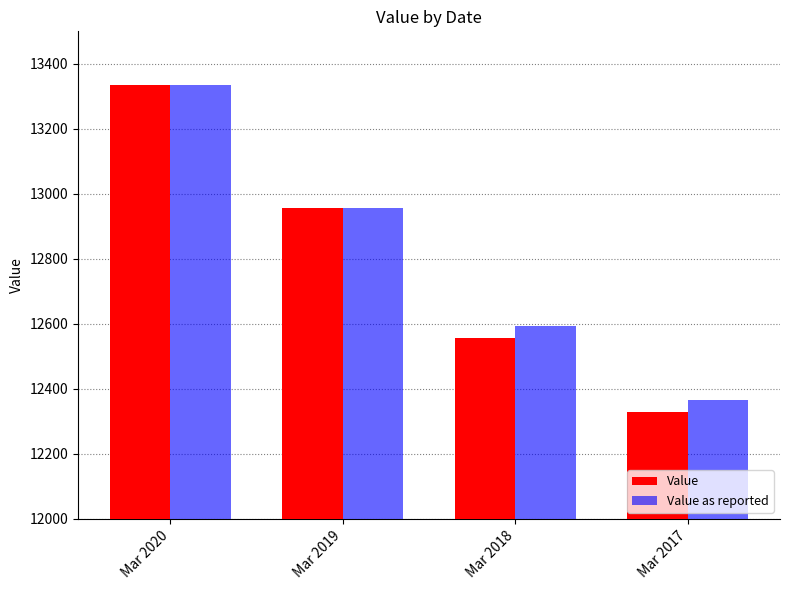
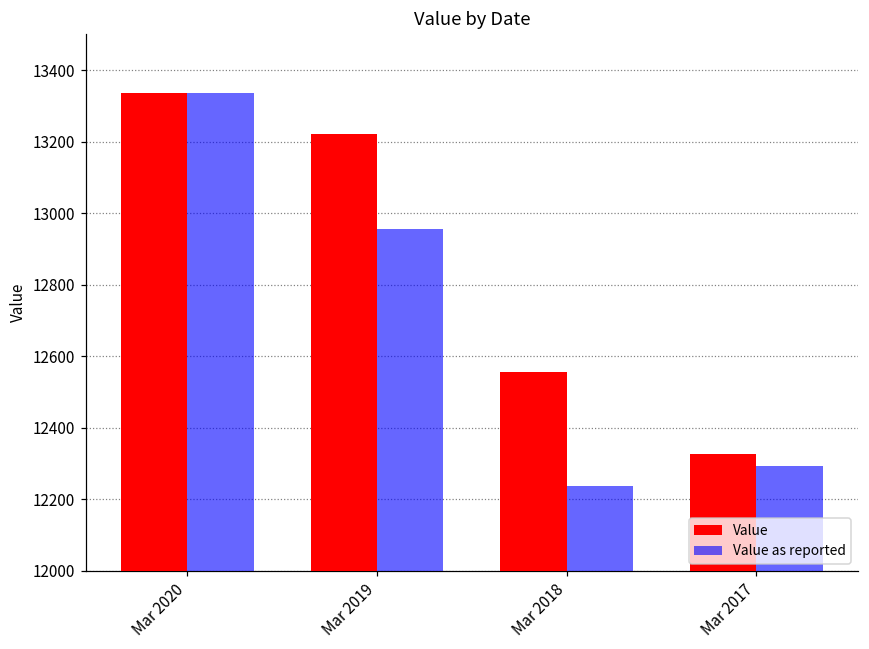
  {
    "Value": {
      "Mar 2020": 13340,
-     "Mar 2019": 12960,
+     "Mar 2019": 13220,
      "Mar 2018": 12560,
      "Mar 2017": 12330
    },
    "Value as reported": {
      "Mar 2020": 13340,
      "Mar 2019": 12960,
-     "Mar 2018": 12600,
-     "Mar 2017": 12370
+     "Mar 2018": 12240,
+     "Mar 2017": 12290
    }
  }
